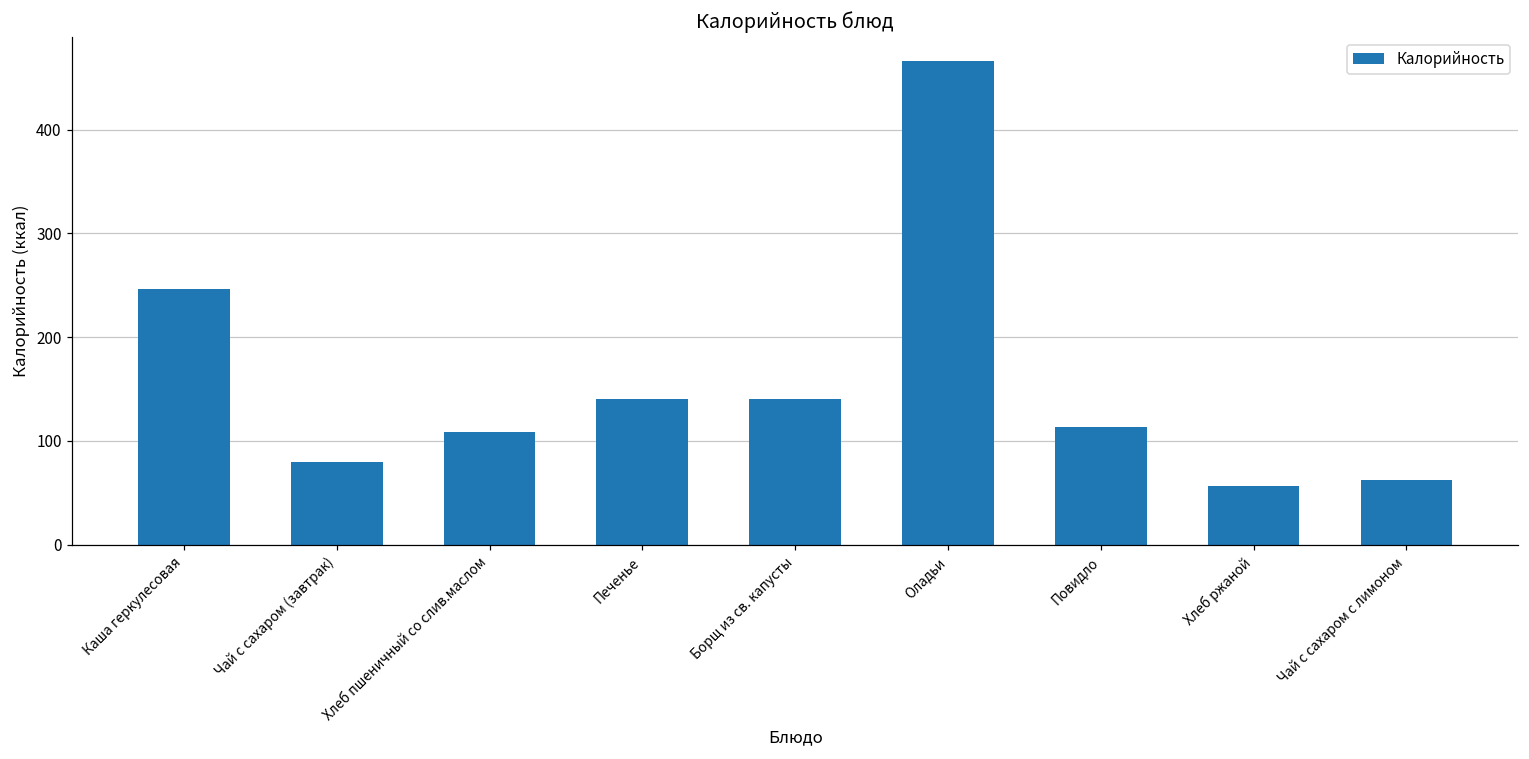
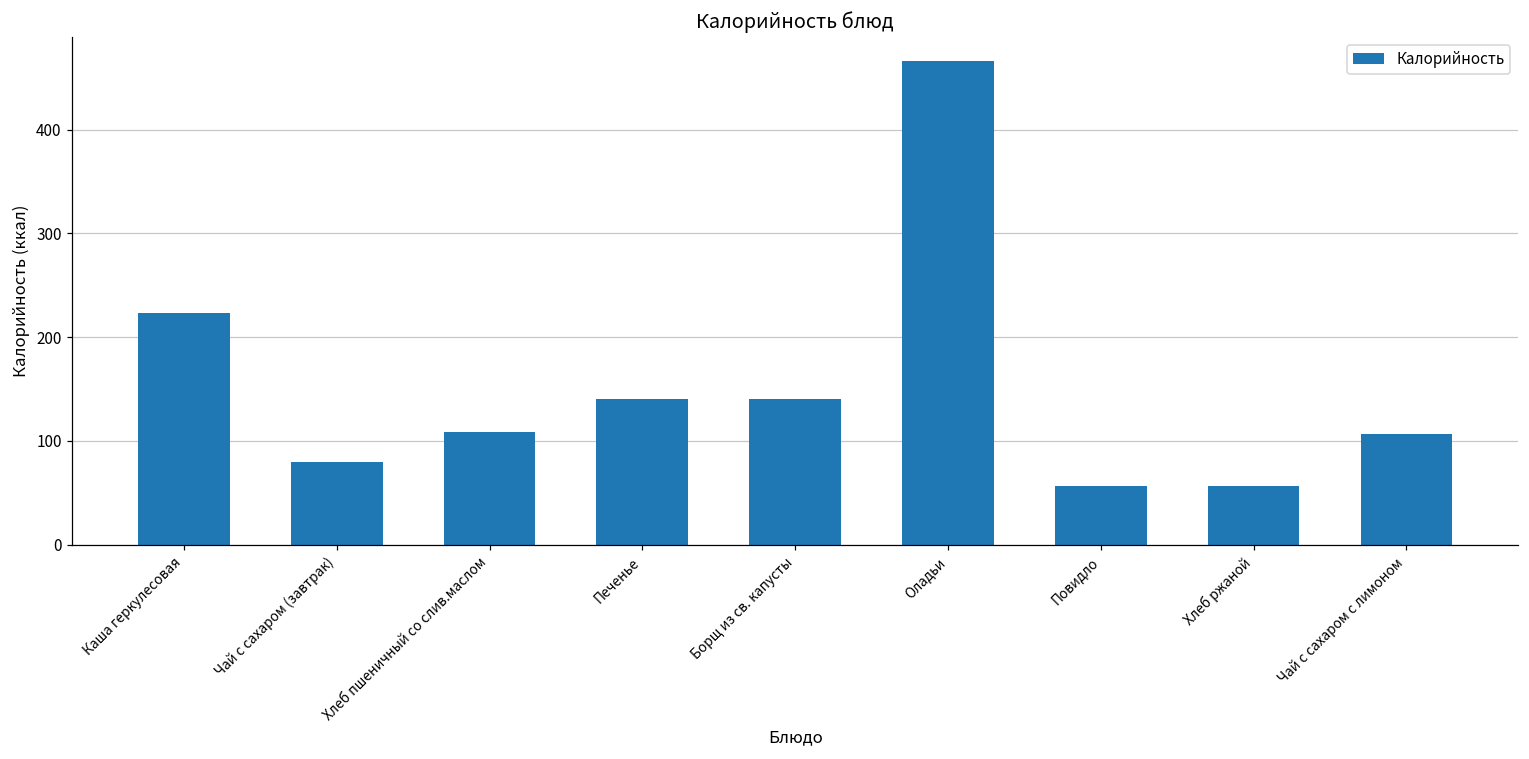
  {
-   "Каша геркулесовая": 250,
+   "Каша геркулесовая": 220,
    "Чай с сахаром (завтрак)": 80,
    "Хлеб пшеничный со слив.маслом": 110,
    "Печенье": 140,
    "Борщ из св. капусты": 140,
    "Оладьи": 470,
-   "Повидло": 110,
+   "Повидло": 60,
    "Хлеб ржаной": 60,
-   "Чай с сахаром с лимоном": 60
+   "Чай с сахаром с лимоном": 110
  }
